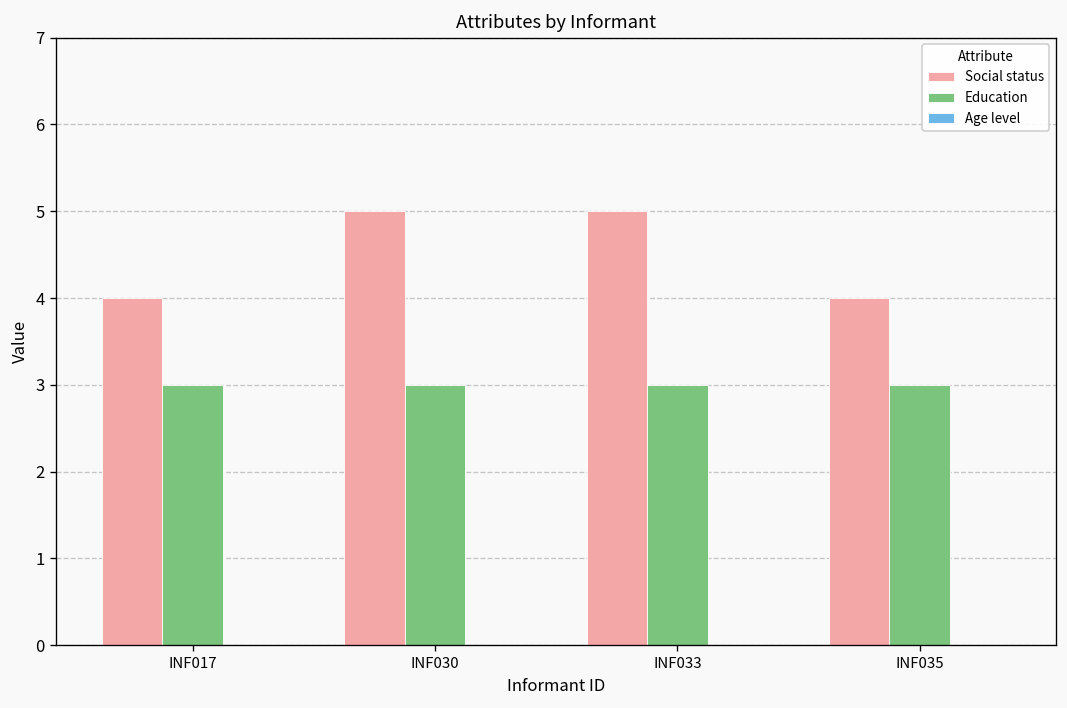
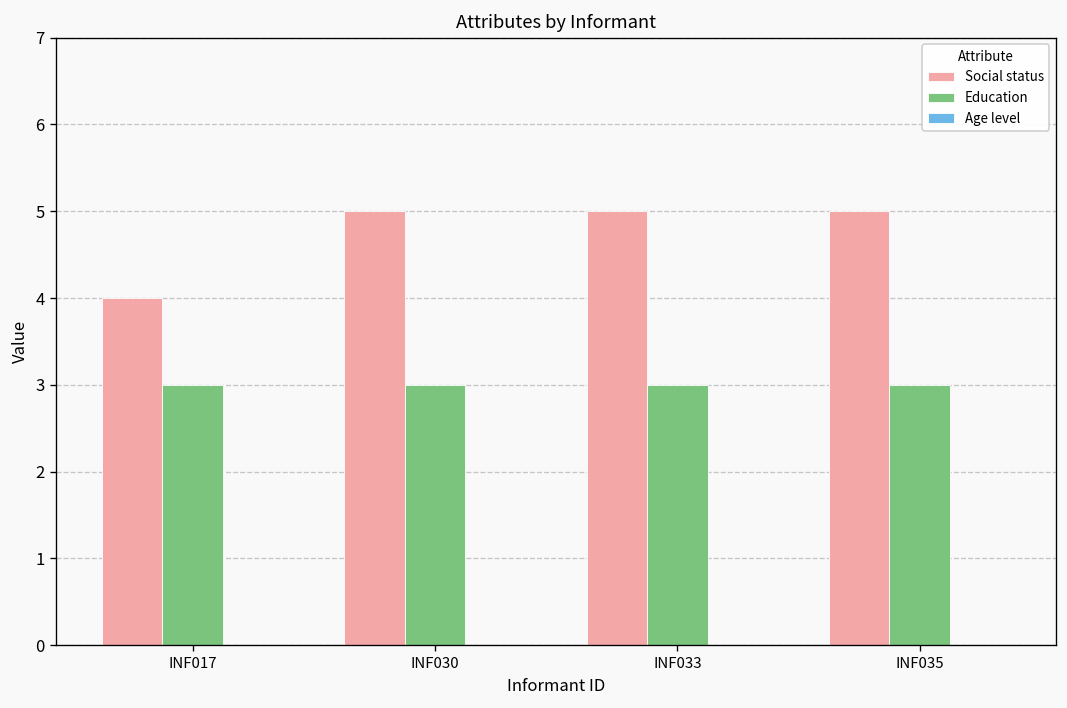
  {
    "Social status": {
      "INF017": 4,
      "INF030": 5,
      "INF033": 5,
-     "INF035": 4
+     "INF035": 5
    },
    "Education": {
      "INF017": 3,
      "INF030": 3,
      "INF033": 3,
      "INF035": 3
    },
    "Age level": {
      "INF017": 0,
      "INF030": 0,
      "INF033": 0,
      "INF035": 0
    }
  }
